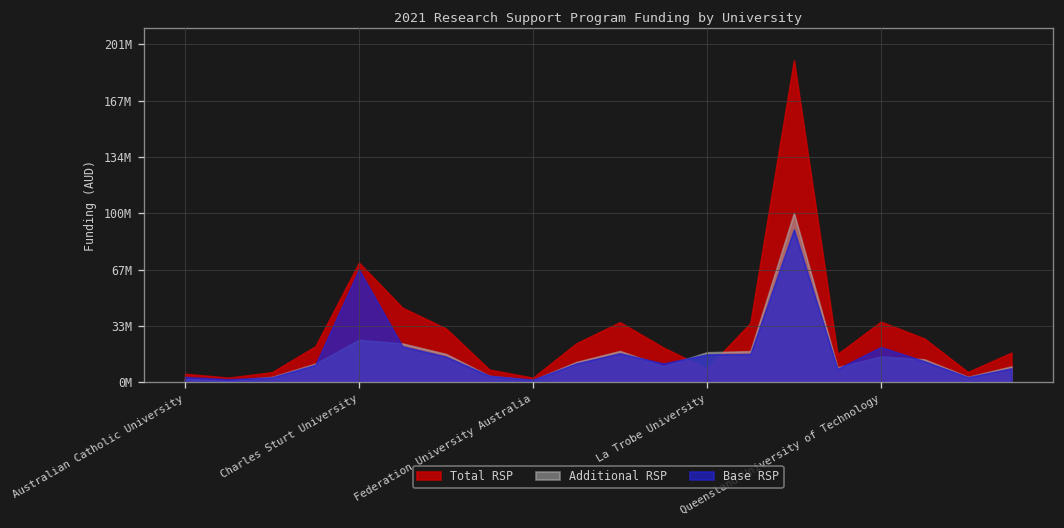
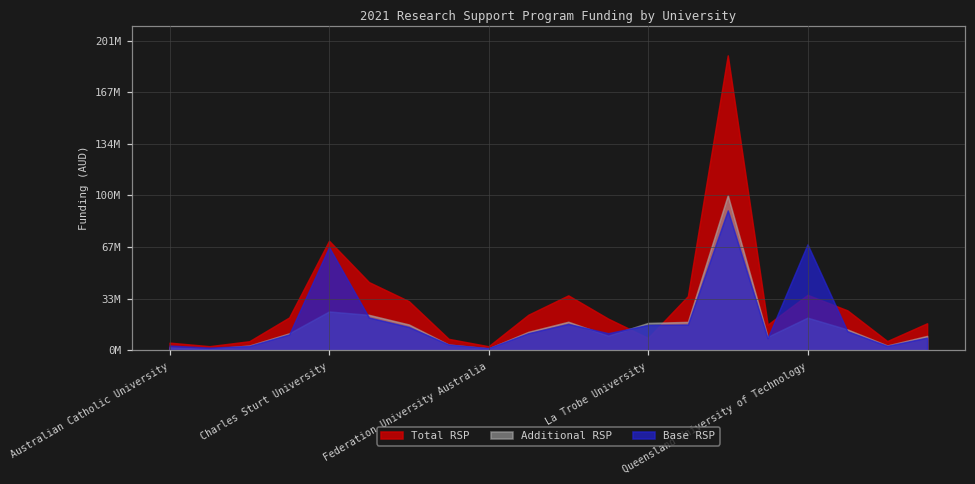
  {
    "Total RSP": {
      "Australian Catholic University": 5000000,
      "Charles Sturt University": 71000000,
      "La Trobe University": 8000000,
      "Queensland University of Technology": 36000000
    },
    "Additional RSP": {
      "Charles Sturt University": 25000000,
-     "Queensland University of Technology": 15000000
+     "Queensland University of Technology": 21000000
    },
    "Base RSP": {
      "Charles Sturt University": 67000000,
-     "Queensland University of Technology": 21000000
+     "Queensland University of Technology": 69000000
    }
  }
